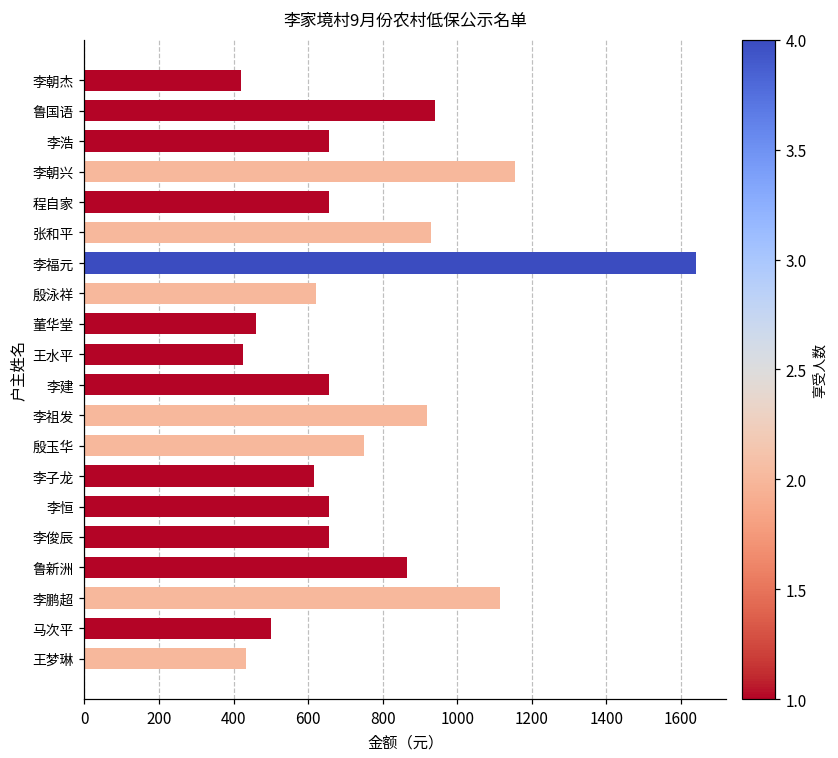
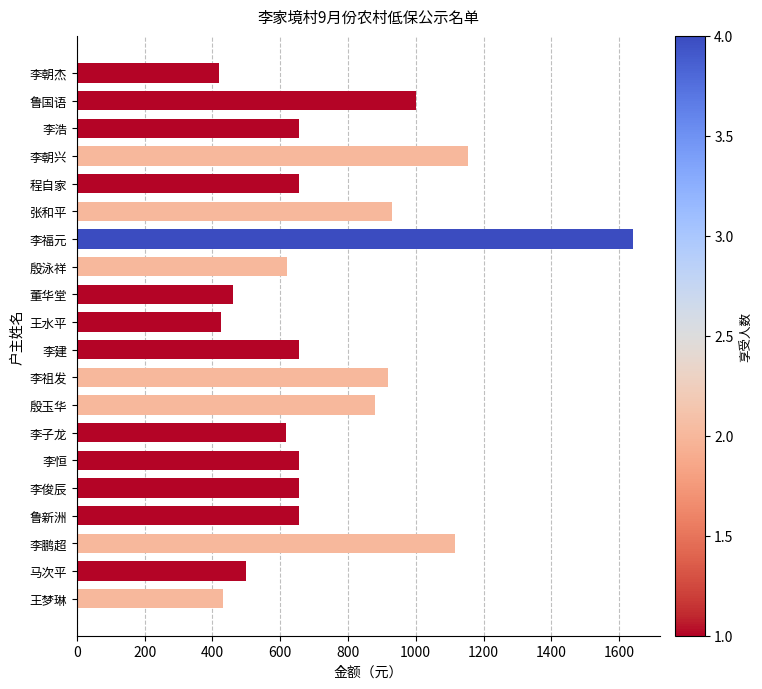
  {
    "李朝杰": 420,
-   "鲁国语": 940,
+   "鲁国语": 1000,
    "李浩": 660,
    "李朝兴": 1160,
    "程自家": 660,
    "张和平": 930,
    "李福元": 1640,
    "殷泳祥": 620,
    "董华堂": 460,
    "王水平": 430,
    "李建": 660,
    "李祖发": 920,
-   "殷玉华": 750,
+   "殷玉华": 880,
    "李子龙": 620,
    "李恒": 660,
    "李俊辰": 660,
-   "鲁新洲": 870,
+   "鲁新洲": 660,
    "李鹏超": 1120,
    "马次平": 500,
    "王梦琳": 430
  }
